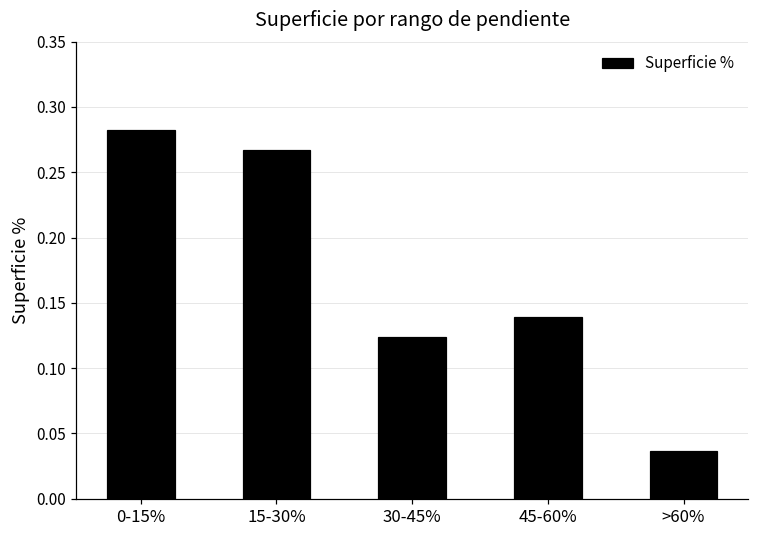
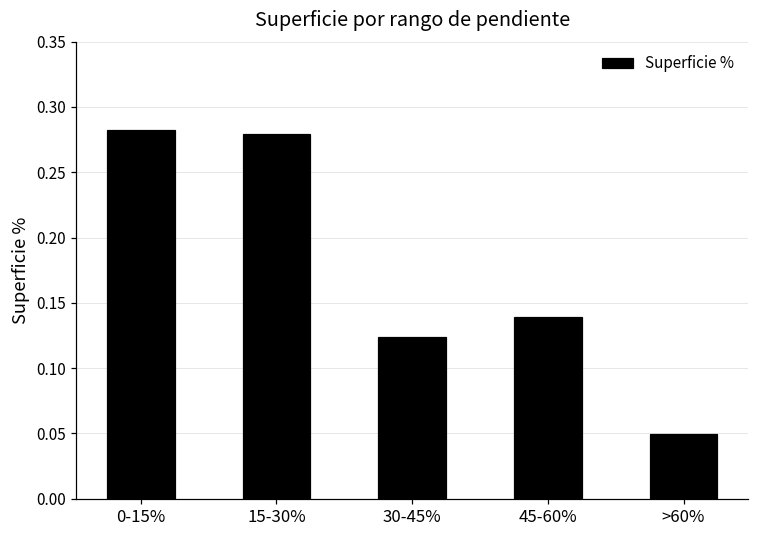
  {
    "0-15%": 0.282,
-   "15-30%": 0.267,
+   "15-30%": 0.279,
    "30-45%": 0.123,
    "45-60%": 0.139,
-   ">60%": 0.036
+   ">60%": 0.050
  }
